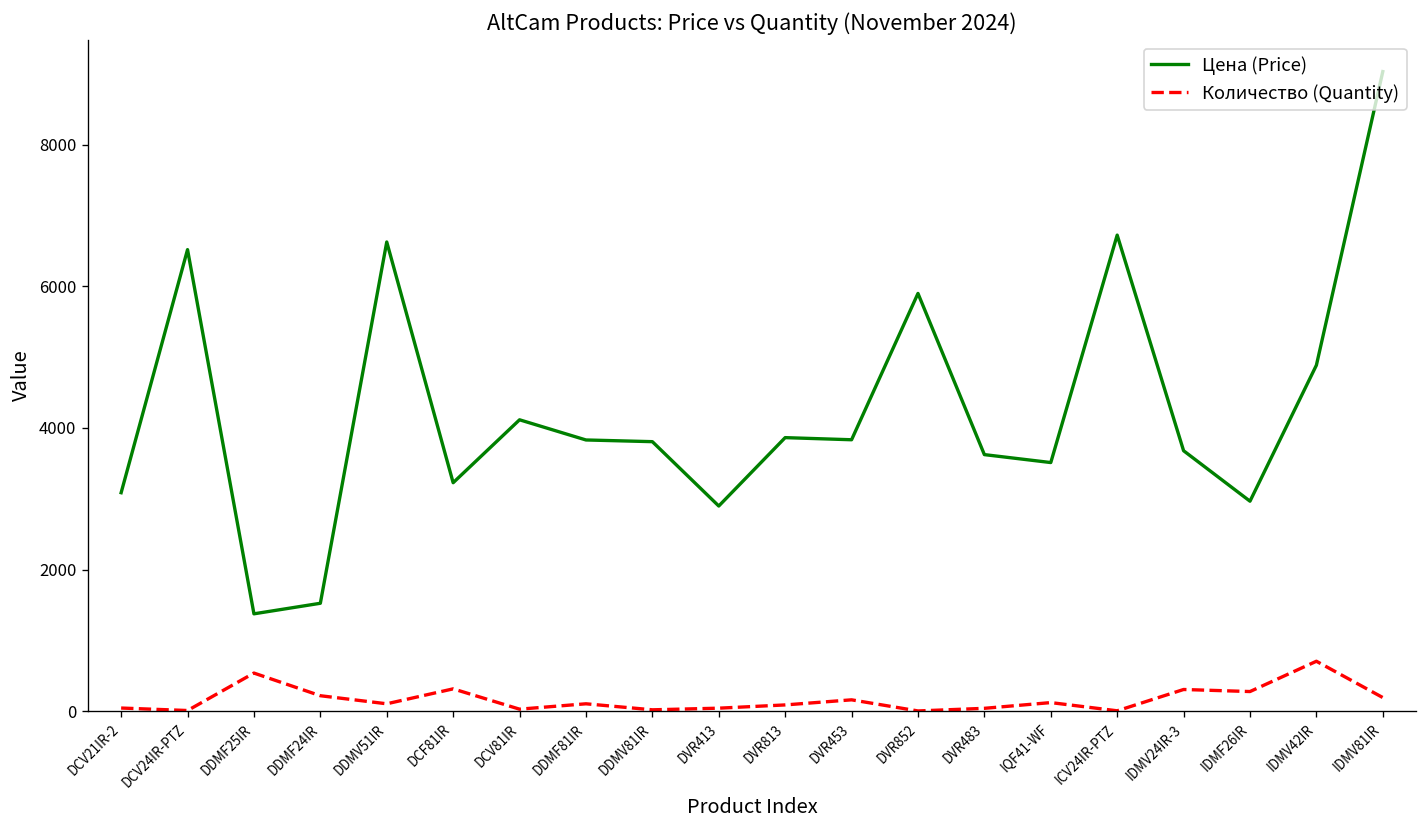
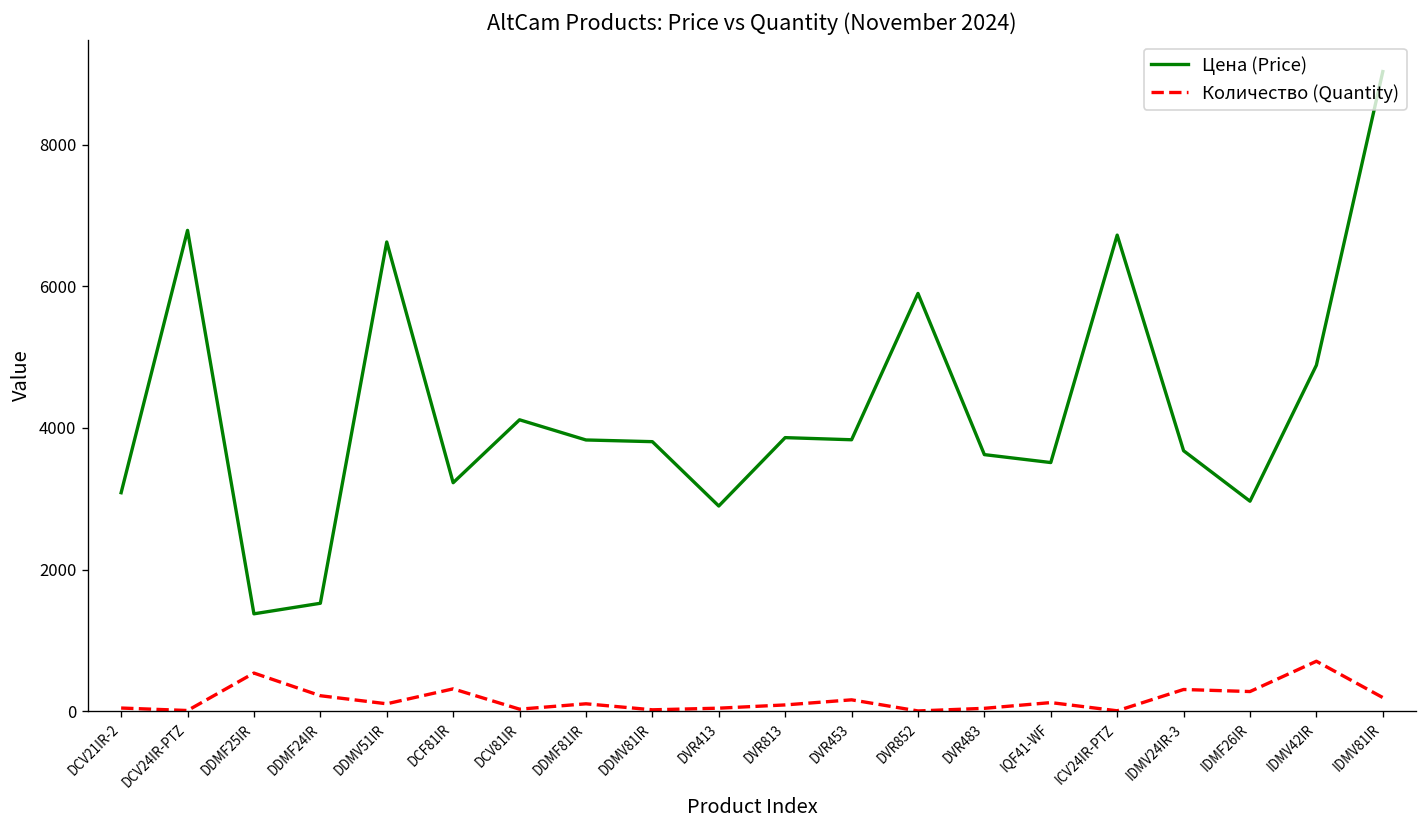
  {
    "Цена (Price)": {
      "DCV21IR-2": 3100,
-     "DCV24IR-PTZ": 6500,
+     "DCV24IR-PTZ": 6800,
      "DDMF25IR": 1400,
      "DDMF24IR": 1500,
      "DDMV51IR": 6600,
      "DCF81IR": 3200,
      "DCV81IR": 4100,
      "DDMF81IR": 3800,
      "DDMV81IR": 3800,
      "DVR413": 2900,
      "DVR813": 3900,
      "DVR453": 3800,
      "DVR852": 5900,
      "DVR483": 3600,
      "IQF41-WF": 3500,
      "ICV24IR-PTZ": 6700,
      "IDMV24IR-3": 3700,
      "IDMF26IR": 3000,
      "IDMV42IR": 4900
    },
    "Количество (Quantity)": {
      "DCV21IR-2": 0,
      "DCV24IR-PTZ": 0,
      "DDMF25IR": 500,
      "DDMF24IR": 200,
      "DDMV51IR": 100,
      "DCF81IR": 300,
      "DCV81IR": 0,
      "DDMF81IR": 100,
      "DDMV81IR": 0,
      "DVR413": 0,
      "DVR813": 100,
      "DVR453": 200,
      "DVR852": 0,
      "DVR483": 0,
      "IQF41-WF": 100,
      "ICV24IR-PTZ": 0,
      "IDMV24IR-3": 300,
      "IDMF26IR": 300,
      "IDMV42IR": 700,
      "IDMV81IR": 200
    }
  }
